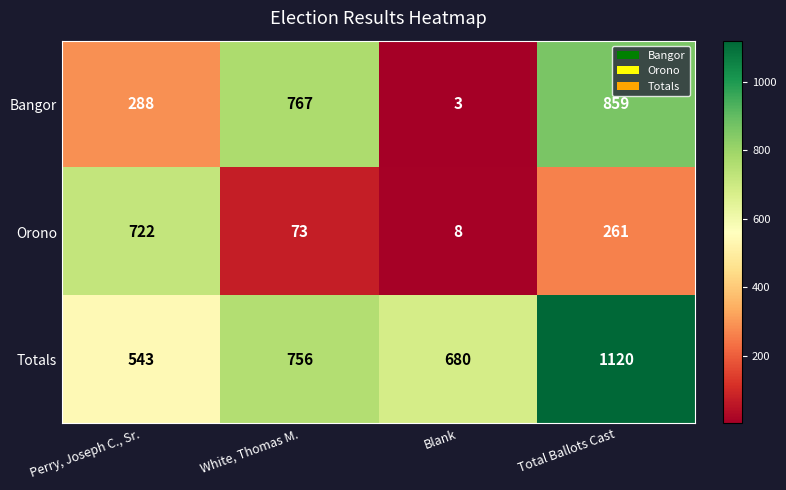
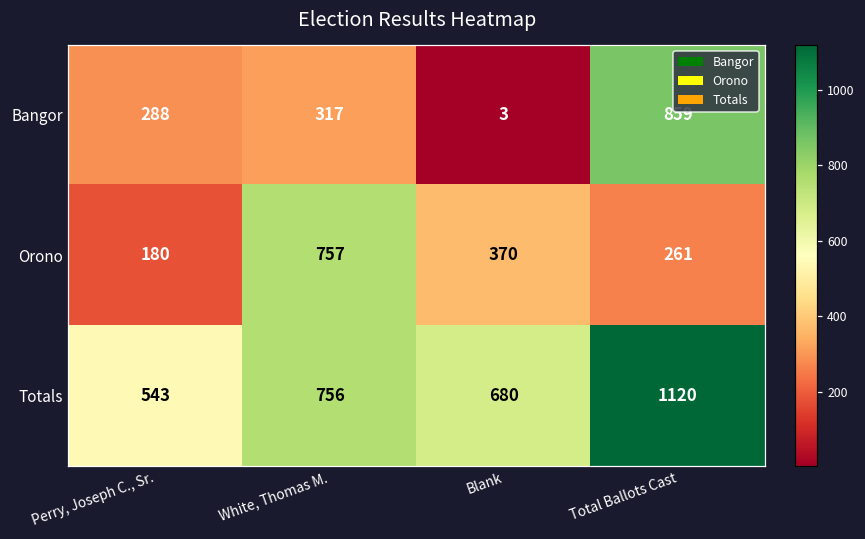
  {
    "Bangor": {
      "Perry, Joseph C., Sr.": 288,
-     "White, Thomas M.": 767,
+     "White, Thomas M.": 317,
      "Blank": 3,
      "Total Ballots Cast": 859
    },
    "Orono": {
-     "Perry, Joseph C., Sr.": 722,
-     "White, Thomas M.": 73,
-     "Blank": 8,
+     "Perry, Joseph C., Sr.": 180,
+     "White, Thomas M.": 757,
+     "Blank": 370,
      "Total Ballots Cast": 261
    },
    "Totals": {
      "Perry, Joseph C., Sr.": 543,
      "White, Thomas M.": 756,
      "Blank": 680,
      "Total Ballots Cast": 1120
    }
  }
